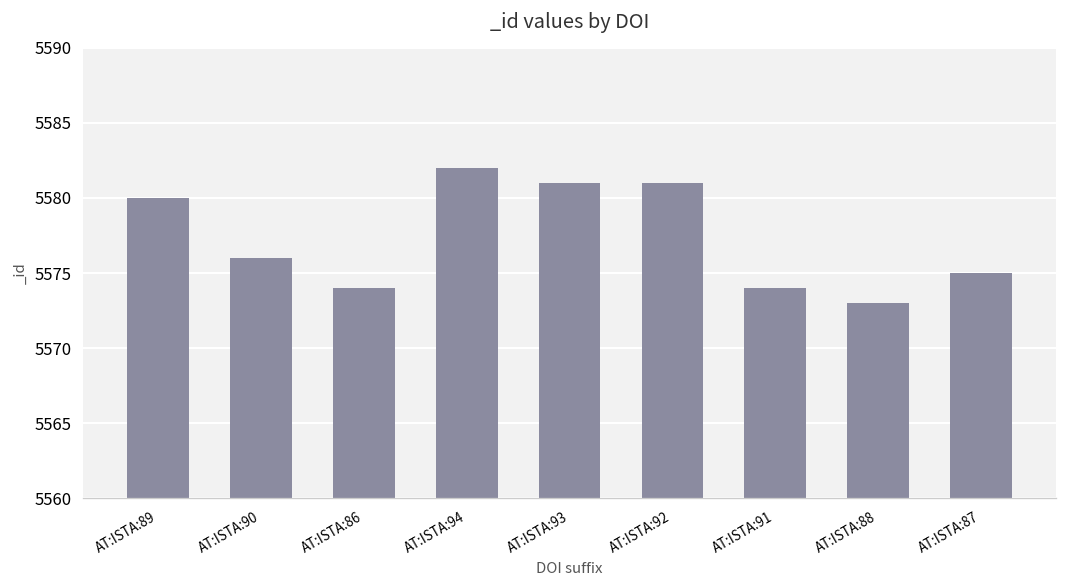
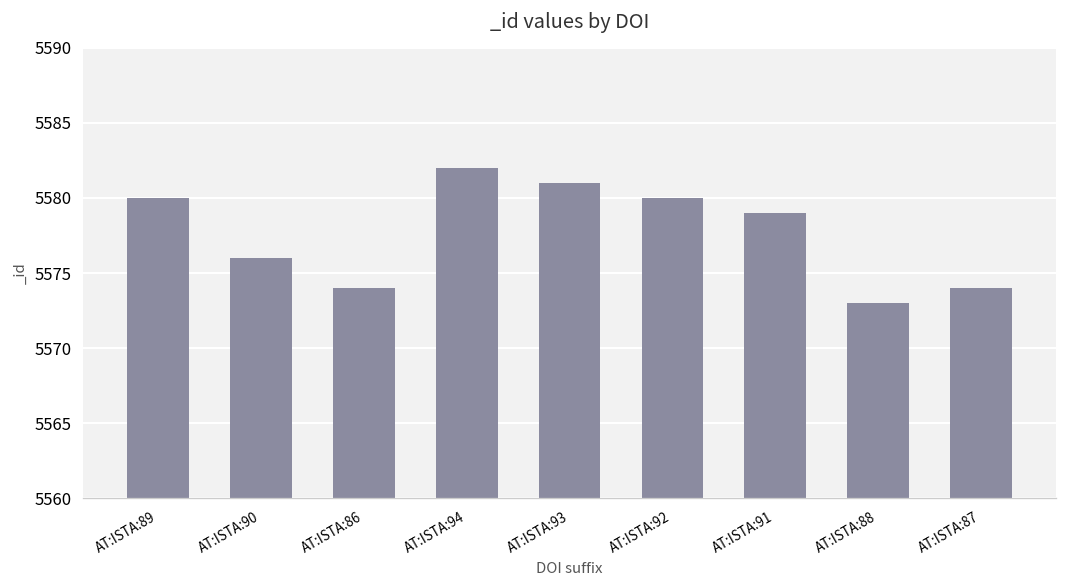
  {
    "AT:ISTA:89": 5580,
    "AT:ISTA:90": 5576,
    "AT:ISTA:86": 5574,
    "AT:ISTA:94": 5582,
    "AT:ISTA:93": 5581,
-   "AT:ISTA:92": 5581,
-   "AT:ISTA:91": 5574,
+   "AT:ISTA:92": 5580,
+   "AT:ISTA:91": 5579,
    "AT:ISTA:88": 5573,
-   "AT:ISTA:87": 5575
+   "AT:ISTA:87": 5574
  }
